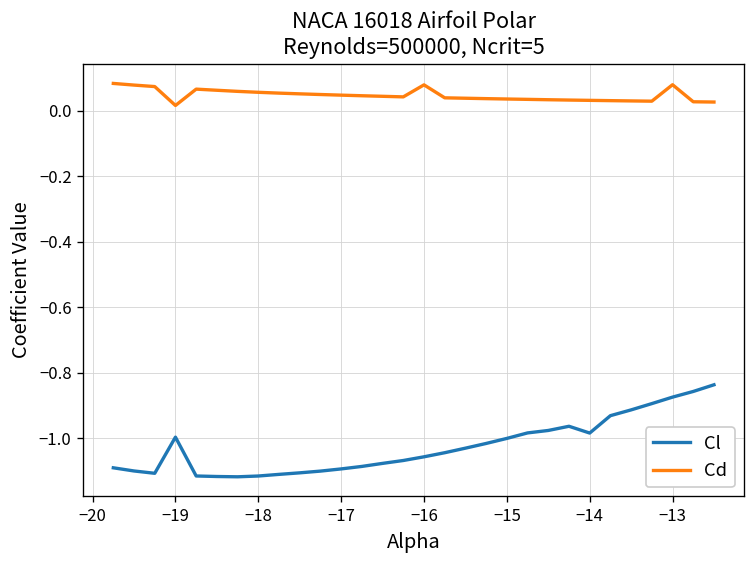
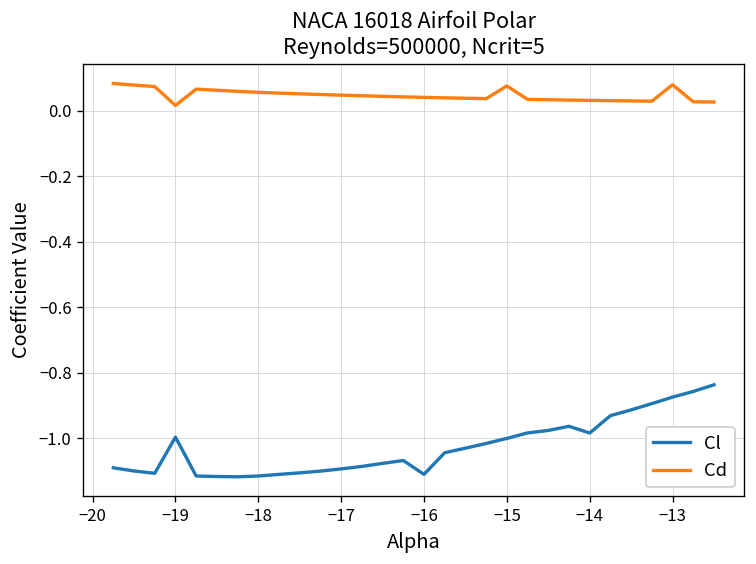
  {
    "Cl": {
      "−19": -1.00,
      "−18": -1.12,
      "−17": -1.09,
-     "−16": -1.06,
+     "−16": -1.11,
      "−15": -1.00,
      "−14": -0.98,
      "−13": -0.87
    },
    "Cd": {
      "−19": 0.02,
      "−18": 0.06,
      "−17": 0.05,
-     "−16": 0.08,
-     "−15": 0.04,
+     "−16": 0.04,
+     "−15": 0.08,
      "−14": 0.03,
      "−13": 0.08
    }
  }
